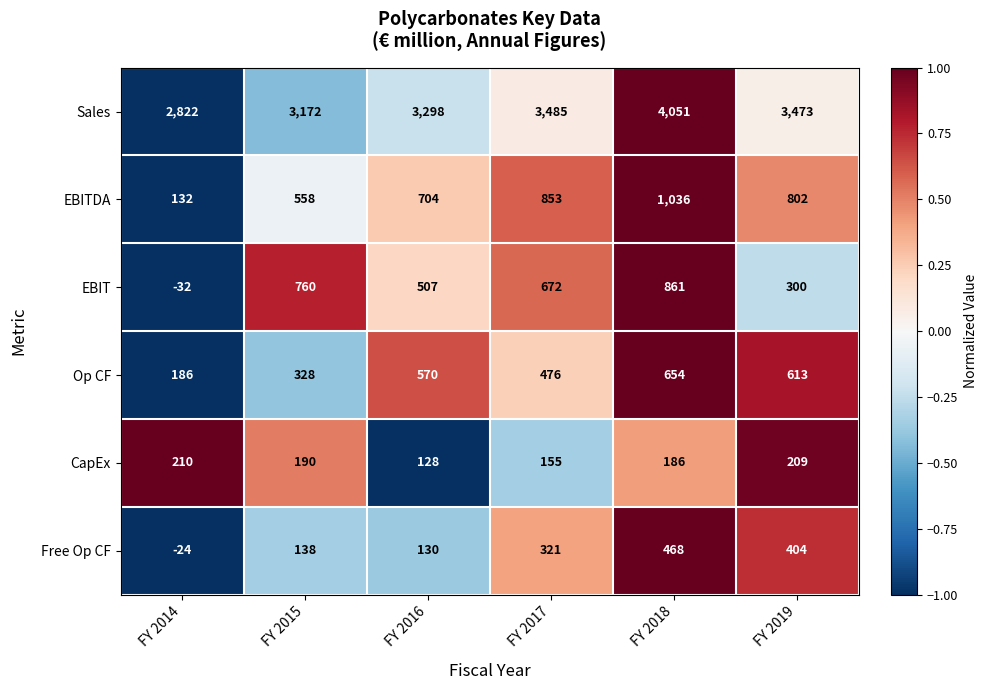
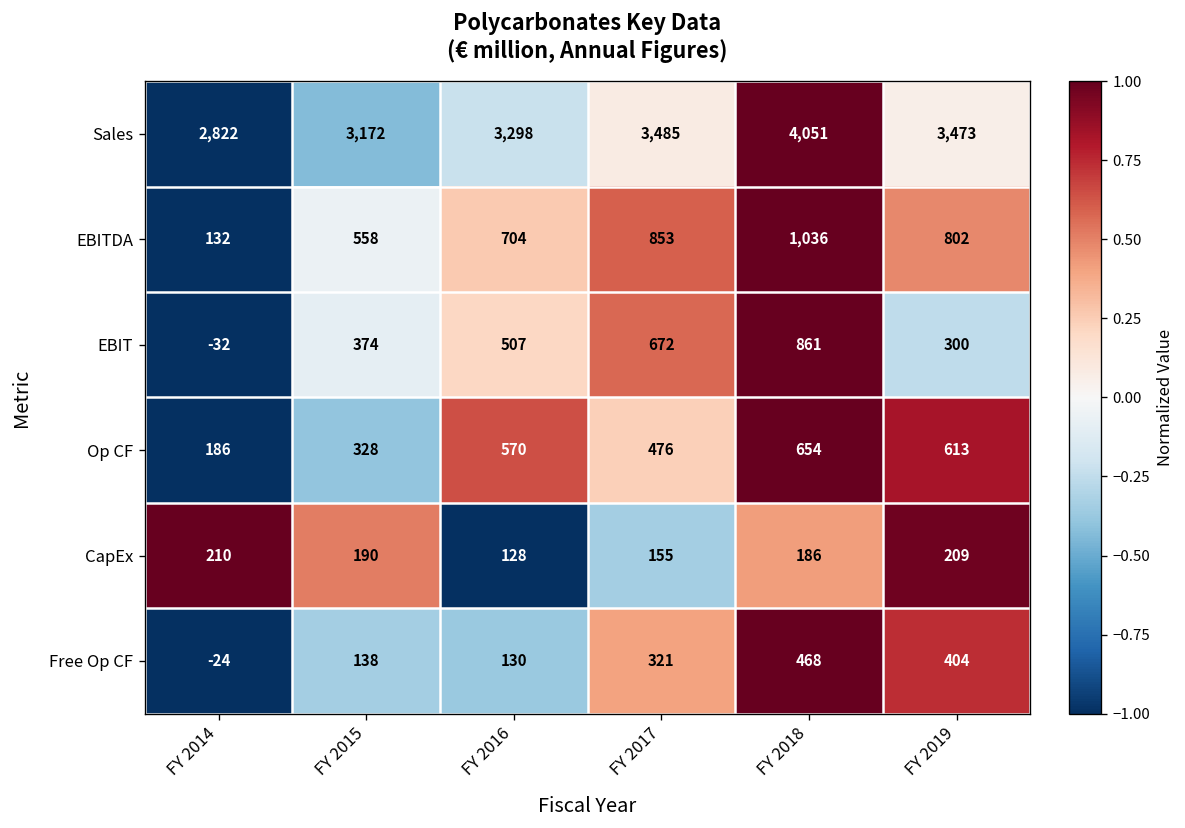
  {
    "Sales": {
      "FY 2014": "2,822",
      "FY 2015": "3,172",
      "FY 2016": "3,298",
      "FY 2017": "3,485",
      "FY 2018": "4,051",
      "FY 2019": "3,473"
    },
    "EBITDA": {
      "FY 2014": "132",
      "FY 2015": "558",
      "FY 2016": "704",
      "FY 2017": "853",
      "FY 2018": "1,036",
      "FY 2019": "802"
    },
    "EBIT": {
      "FY 2014": "-32",
-     "FY 2015": "760",
+     "FY 2015": "374",
      "FY 2016": "507",
      "FY 2017": "672",
      "FY 2018": "861",
      "FY 2019": "300"
    },
    "Op CF": {
      "FY 2014": "186",
      "FY 2015": "328",
      "FY 2016": "570",
      "FY 2017": "476",
      "FY 2018": "654",
      "FY 2019": "613"
    },
    "CapEx": {
      "FY 2014": "210",
      "FY 2015": "190",
      "FY 2016": "128",
      "FY 2017": "155",
      "FY 2018": "186",
      "FY 2019": "209"
    },
    "Free Op CF": {
      "FY 2014": "-24",
      "FY 2015": "138",
      "FY 2016": "130",
      "FY 2017": "321",
      "FY 2018": "468",
      "FY 2019": "404"
    }
  }
